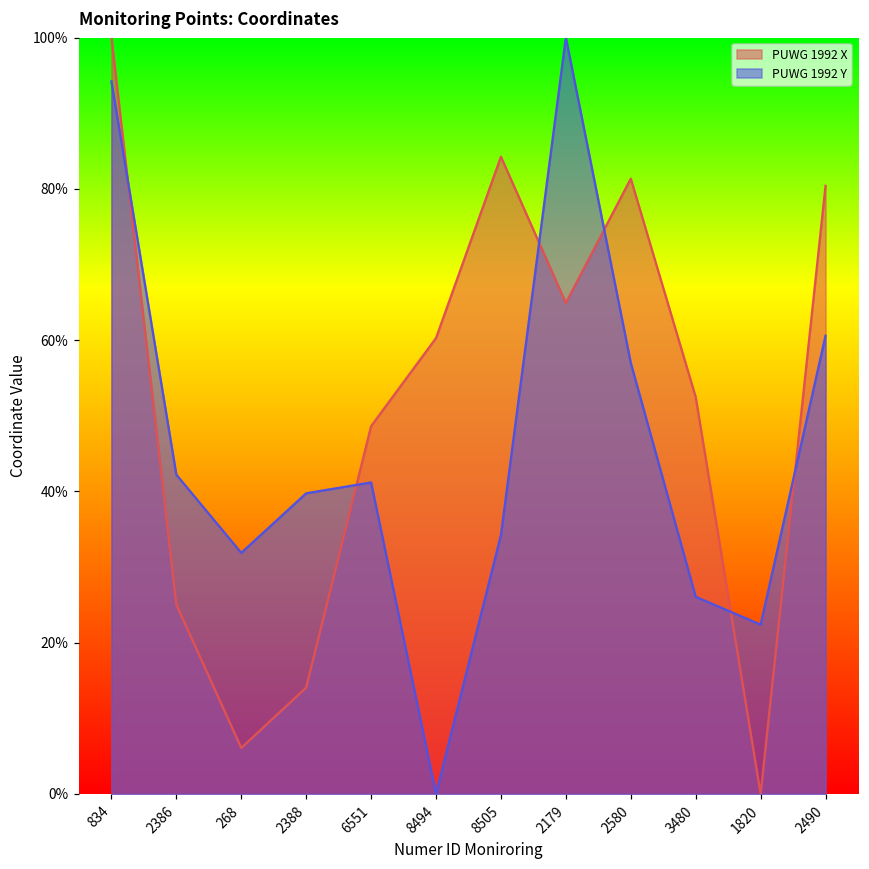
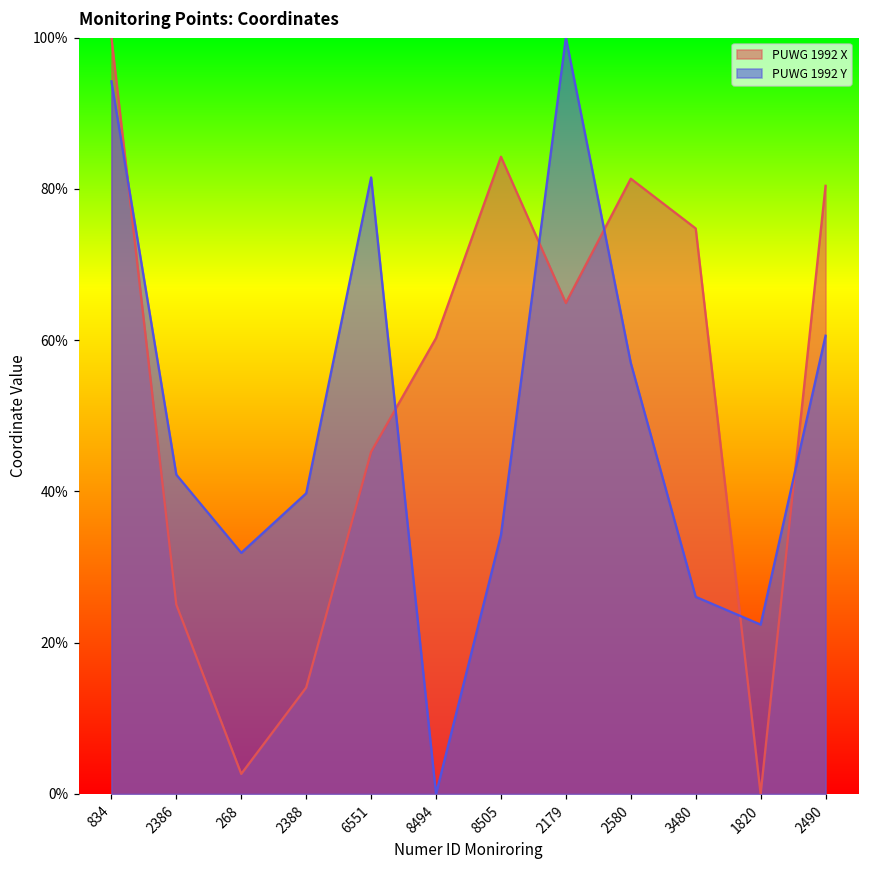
  {
    "PUWG 1992 X": {
      "834": "100%",
      "2386": "25%",
-     "268": "6%",
+     "268": "3%",
      "2388": "14%",
-     "6551": "49%",
+     "6551": "45%",
      "8494": "60%",
      "8505": "84%",
      "2179": "65%",
      "2580": "81%",
-     "3480": "52%",
+     "3480": "75%",
      "1820": "0%",
      "2490": "80%"
    },
    "PUWG 1992 Y": {
      "834": "94%",
      "2386": "42%",
      "268": "32%",
      "2388": "40%",
-     "6551": "41%",
+     "6551": "82%",
      "8494": "0%",
      "8505": "34%",
      "2179": "100%",
      "2580": "57%",
      "3480": "26%",
      "1820": "22%",
      "2490": "61%"
    }
  }
